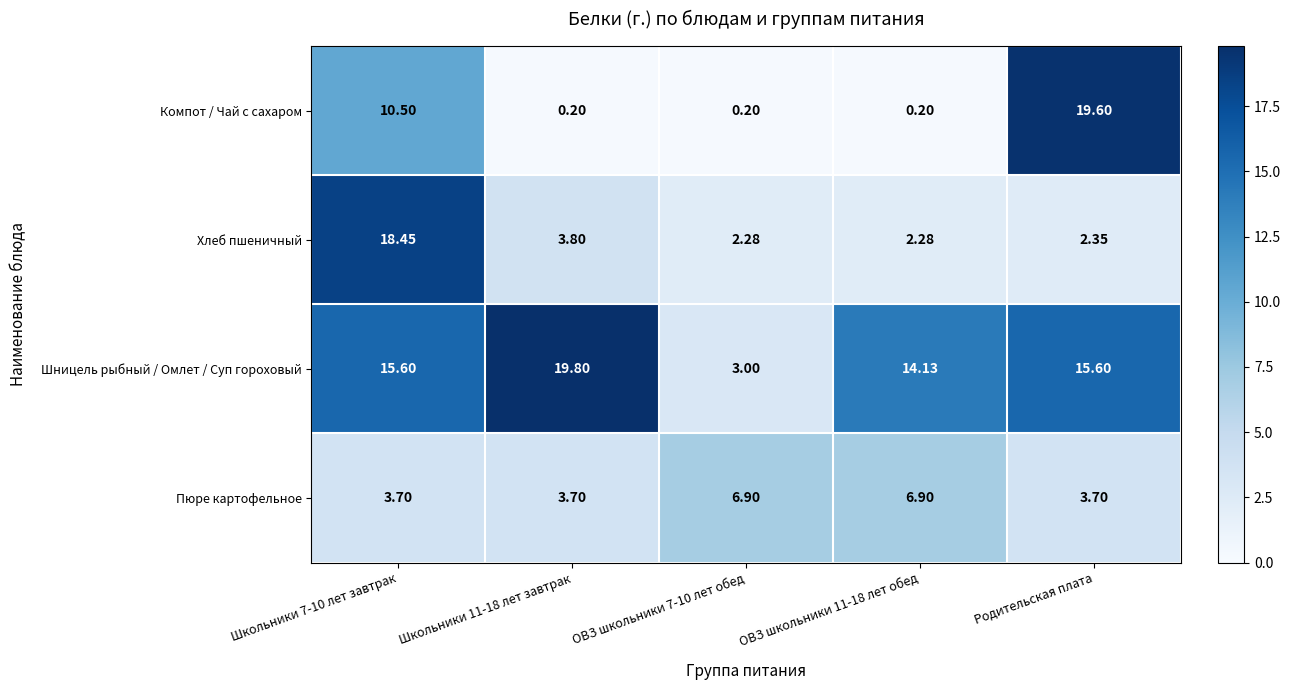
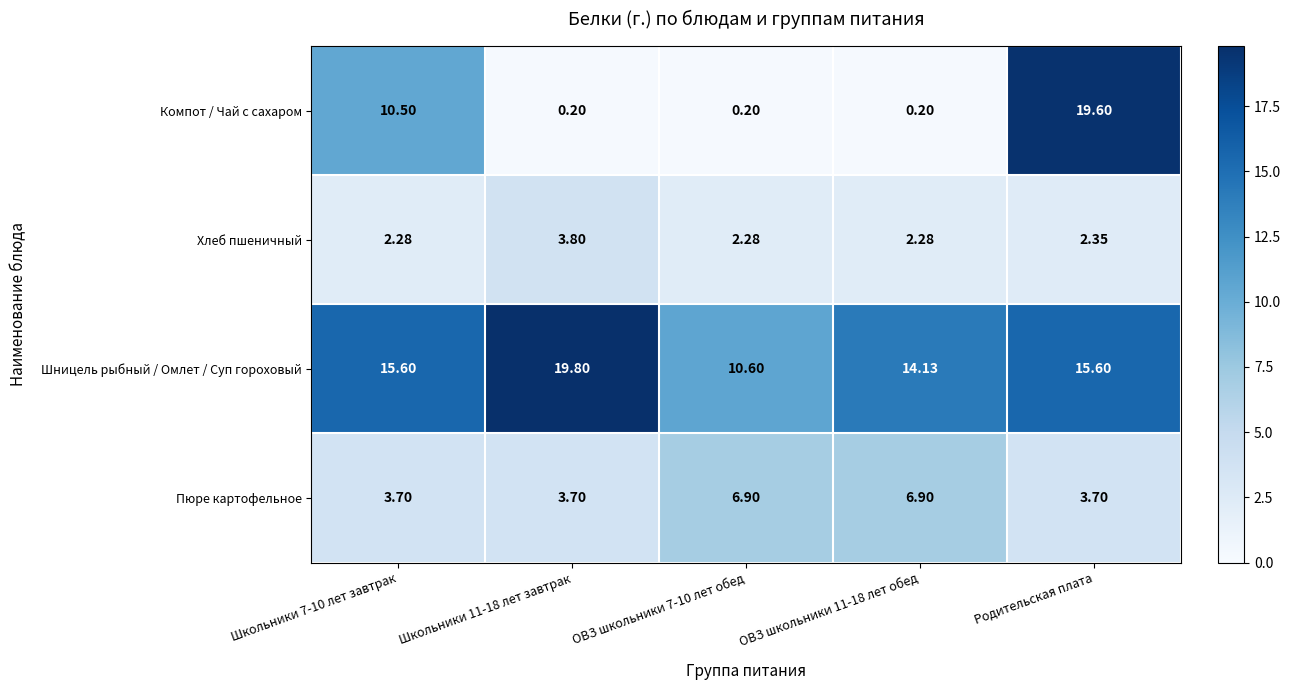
  {
    "Компот / Чай с сахаром": {
      "Школьники 7-10 лет завтрак": 10.50,
      "Школьники 11-18 лет завтрак": 0.20,
      "ОВЗ школьники 7-10 лет обед": 0.20,
      "ОВЗ школьники 11-18 лет обед": 0.20,
      "Родительская плата": 19.60
    },
    "Хлеб пшеничный": {
-     "Школьники 7-10 лет завтрак": 18.45,
+     "Школьники 7-10 лет завтрак": 2.28,
      "Школьники 11-18 лет завтрак": 3.80,
      "ОВЗ школьники 7-10 лет обед": 2.28,
      "ОВЗ школьники 11-18 лет обед": 2.28,
      "Родительская плата": 2.35
    },
    "Шницель рыбный / Омлет / Суп гороховый": {
      "Школьники 7-10 лет завтрак": 15.60,
      "Школьники 11-18 лет завтрак": 19.80,
-     "ОВЗ школьники 7-10 лет обед": 3.00,
+     "ОВЗ школьники 7-10 лет обед": 10.60,
      "ОВЗ школьники 11-18 лет обед": 14.13,
      "Родительская плата": 15.60
    },
    "Пюре картофельное": {
      "Школьники 7-10 лет завтрак": 3.70,
      "Школьники 11-18 лет завтрак": 3.70,
      "ОВЗ школьники 7-10 лет обед": 6.90,
      "ОВЗ школьники 11-18 лет обед": 6.90,
      "Родительская плата": 3.70
    }
  }
